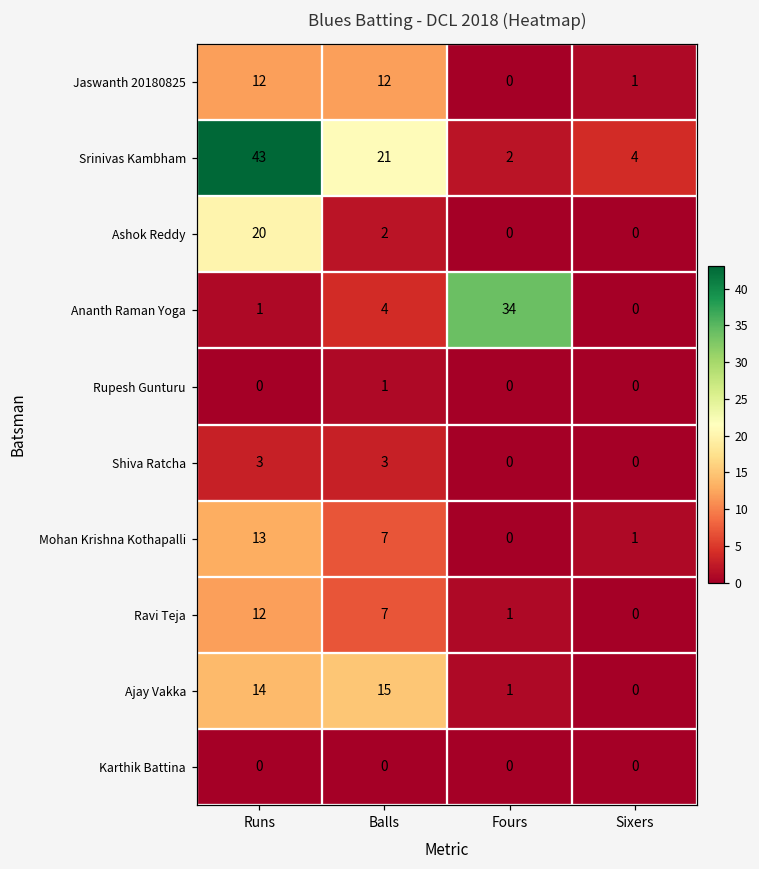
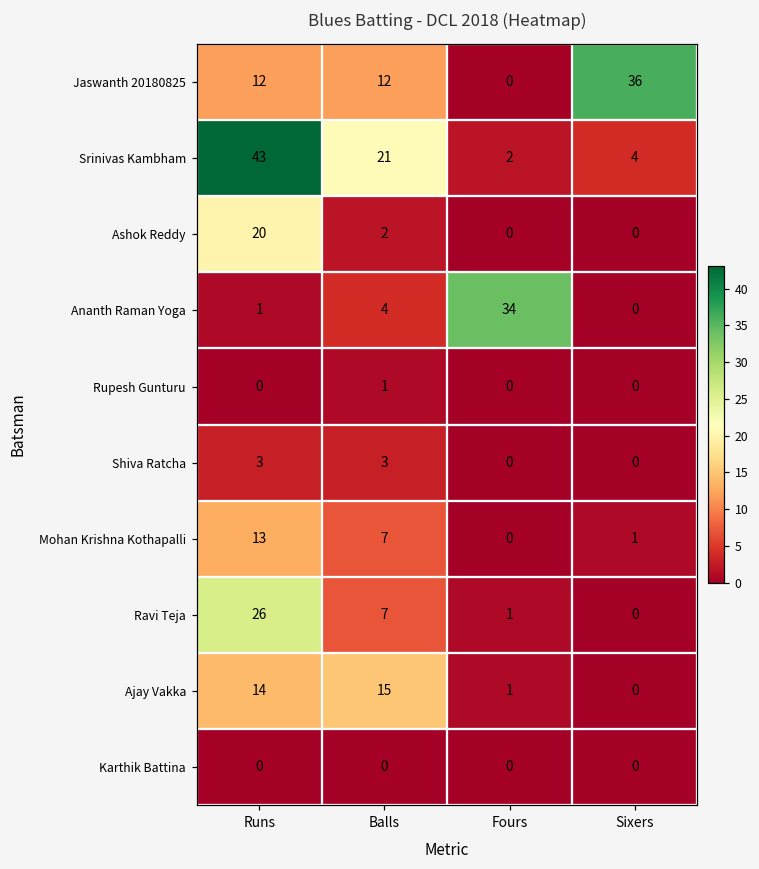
  {
    "Jaswanth 20180825": {
      "Runs": 12,
      "Balls": 12,
      "Fours": 0,
-     "Sixers": 1
+     "Sixers": 36
    },
    "Srinivas Kambham": {
      "Runs": 43,
      "Balls": 21,
      "Fours": 2,
      "Sixers": 4
    },
    "Ashok Reddy": {
      "Runs": 20,
      "Balls": 2,
      "Fours": 0,
      "Sixers": 0
    },
    "Ananth Raman Yoga": {
      "Runs": 1,
      "Balls": 4,
      "Fours": 34,
      "Sixers": 0
    },
    "Rupesh Gunturu": {
      "Runs": 0,
      "Balls": 1,
      "Fours": 0,
      "Sixers": 0
    },
    "Shiva Ratcha": {
      "Runs": 3,
      "Balls": 3,
      "Fours": 0,
      "Sixers": 0
    },
    "Mohan Krishna Kothapalli": {
      "Runs": 13,
      "Balls": 7,
      "Fours": 0,
      "Sixers": 1
    },
    "Ravi Teja": {
-     "Runs": 12,
+     "Runs": 26,
      "Balls": 7,
      "Fours": 1,
      "Sixers": 0
    },
    "Ajay Vakka": {
      "Runs": 14,
      "Balls": 15,
      "Fours": 1,
      "Sixers": 0
    },
    "Karthik Battina": {
      "Runs": 0,
      "Balls": 0,
      "Fours": 0,
      "Sixers": 0
    }
  }
